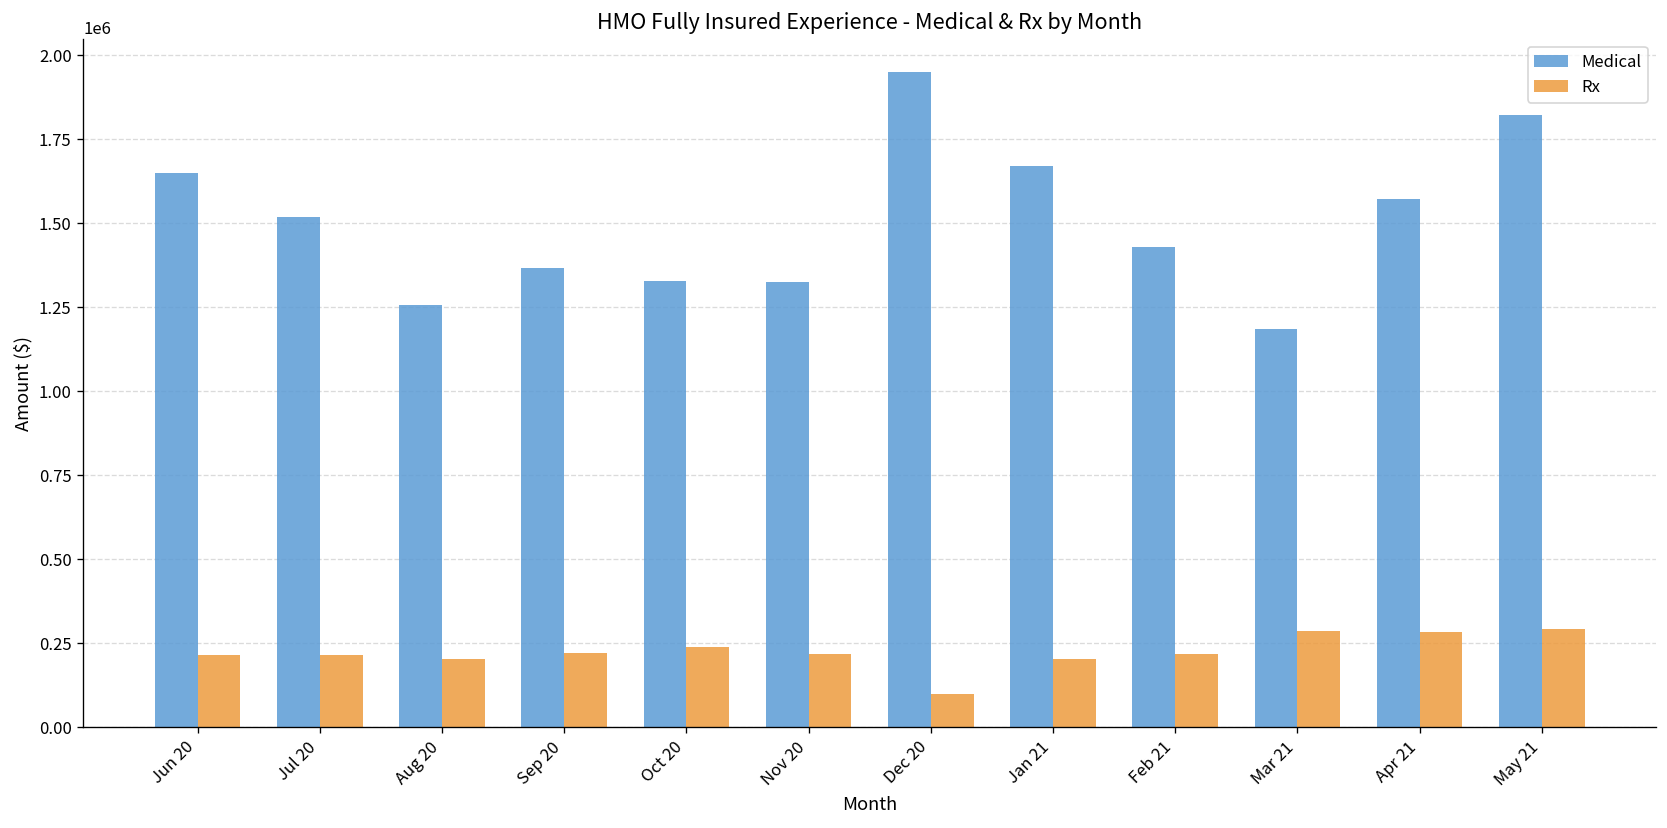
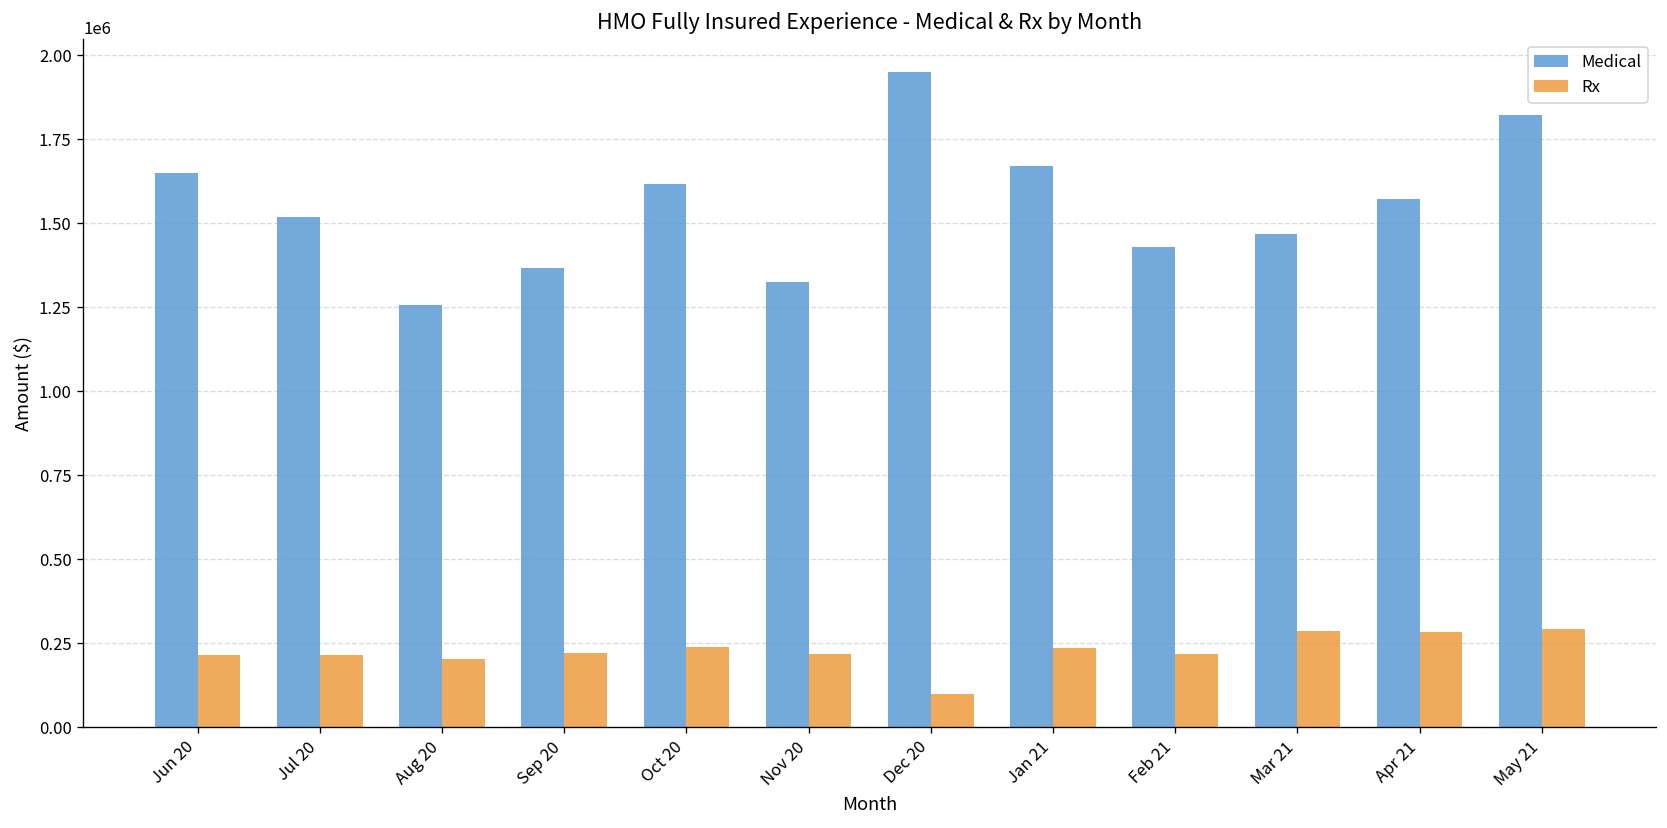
  {
    "Medical": {
      "Jun 20": 1650000,
      "Jul 20": 1520000,
      "Aug 20": 1260000,
      "Sep 20": 1370000,
-     "Oct 20": 1330000,
+     "Oct 20": 1620000,
      "Nov 20": 1330000,
      "Dec 20": 1950000,
      "Jan 21": 1670000,
      "Feb 21": 1430000,
-     "Mar 21": 1180000,
+     "Mar 21": 1470000,
      "Apr 21": 1570000,
      "May 21": 1820000
    },
    "Rx": {
      "Jun 20": 220000,
      "Jul 20": 220000,
      "Aug 20": 200000,
      "Sep 20": 220000,
      "Oct 20": 240000,
      "Nov 20": 220000,
      "Dec 20": 100000,
-     "Jan 21": 200000,
+     "Jan 21": 240000,
      "Feb 21": 220000,
      "Mar 21": 290000,
      "Apr 21": 280000,
      "May 21": 290000
    }
  }
